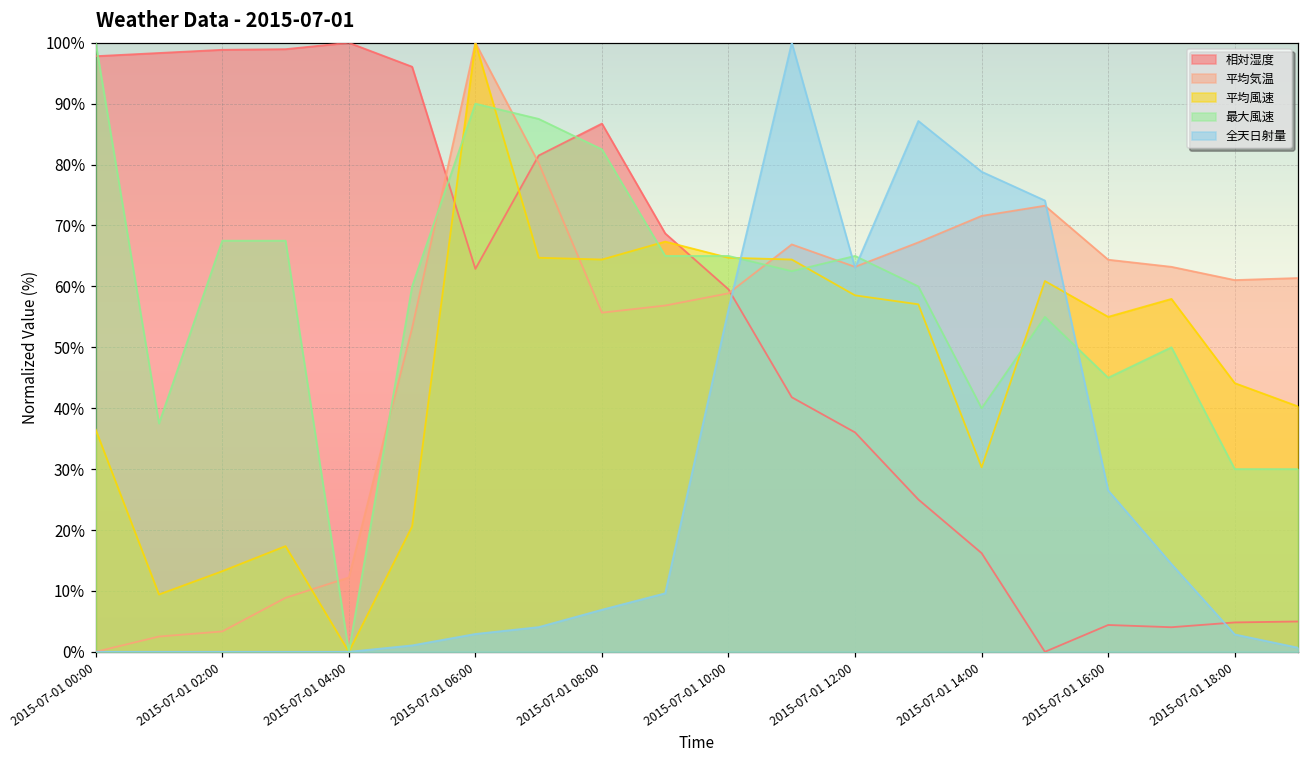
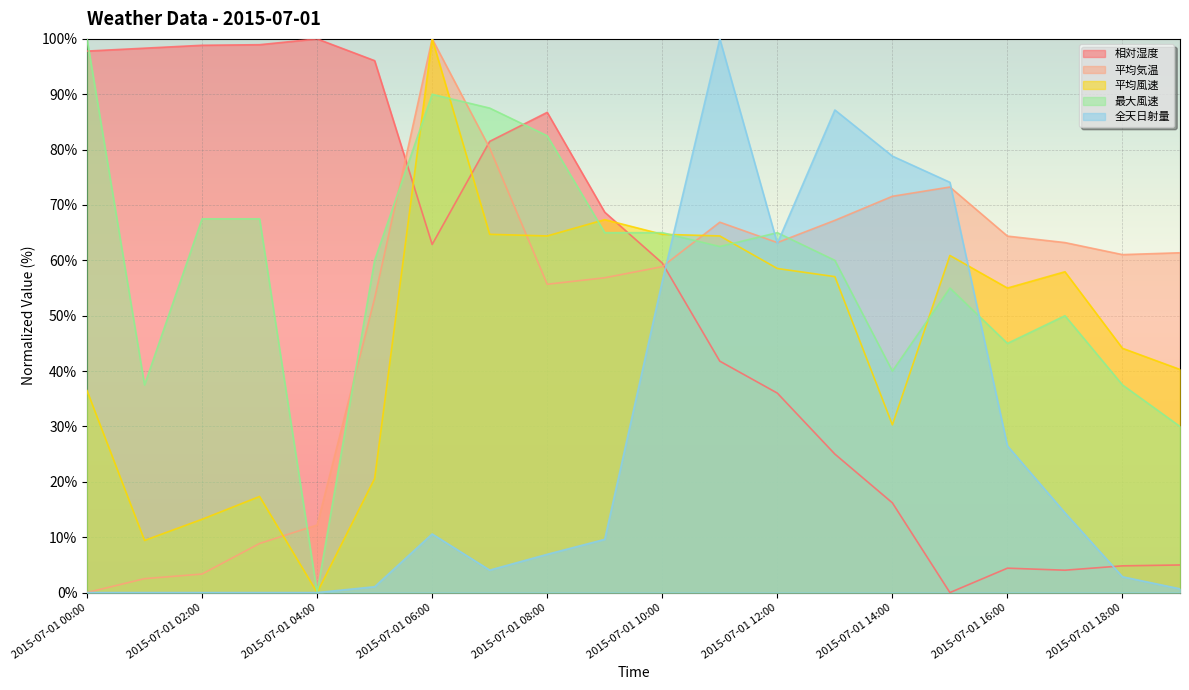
  {
    "平均風速": {
      "2015-07-01 00:00": "36%",
      "2015-07-01 02:00": "13%",
      "2015-07-01 08:00": "64%",
      "2015-07-01 12:00": "59%",
      "2015-07-01 14:00": "30%",
      "2015-07-01 16:00": "55%",
      "2015-07-01 18:00": "44%"
    },
    "最大風速": {
      "2015-07-01 00:00": "100%",
      "2015-07-01 02:00": "68%",
      "2015-07-01 06:00": "90%",
      "2015-07-01 08:00": "83%",
      "2015-07-01 12:00": "65%",
      "2015-07-01 14:00": "40%",
      "2015-07-01 16:00": "45%",
-     "2015-07-01 18:00": "30%"
+     "2015-07-01 18:00": "38%"
    },
    "全天日射量": {
      "2015-07-01 02:00": "0%",
-     "2015-07-01 06:00": "3%",
+     "2015-07-01 06:00": "11%",
      "2015-07-01 08:00": "7%",
      "2015-07-01 10:00": "56%",
      "2015-07-01 14:00": "79%",
      "2015-07-01 16:00": "27%",
      "2015-07-01 18:00": "3%"
    }
  }
